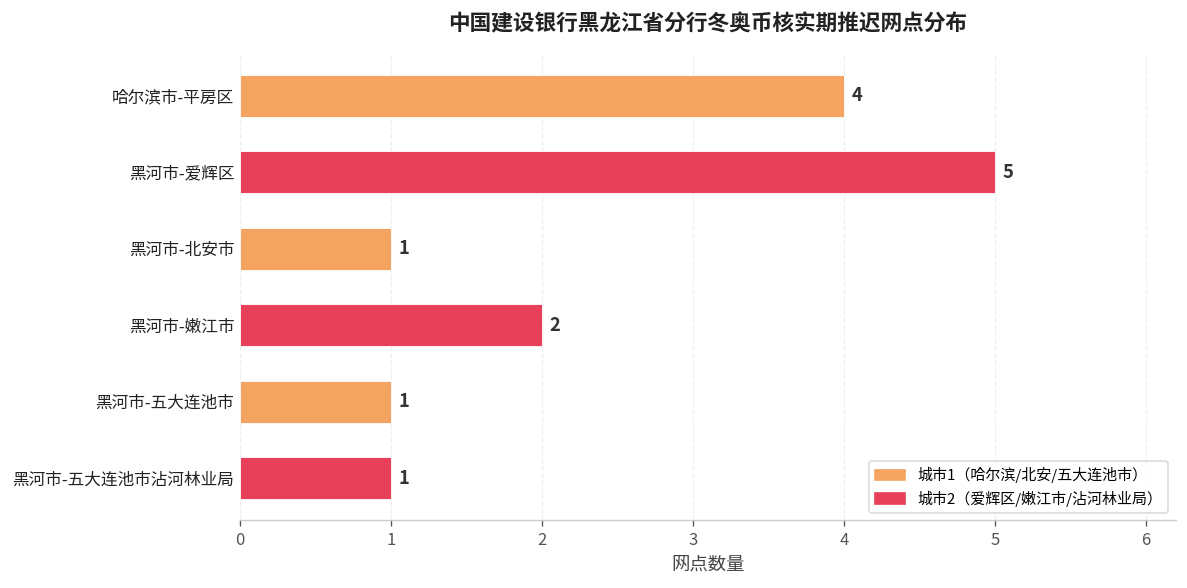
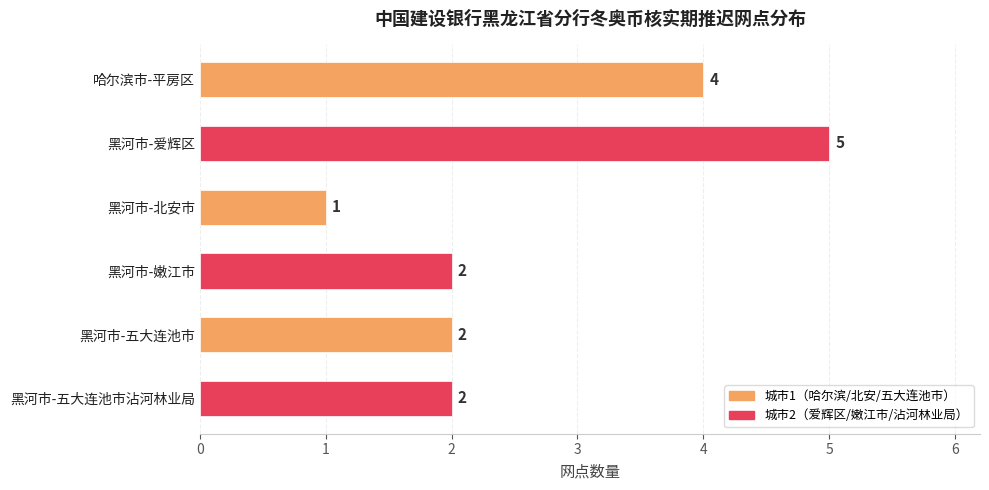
  {
    "哈尔滨市-平房区": 4,
    "黑河市-爱辉区": 5,
    "黑河市-北安市": 1,
    "黑河市-嫩江市": 2,
-   "黑河市-五大连池市": 1,
-   "黑河市-五大连池市沾河林业局": 1
+   "黑河市-五大连池市": 2,
+   "黑河市-五大连池市沾河林业局": 2
  }
